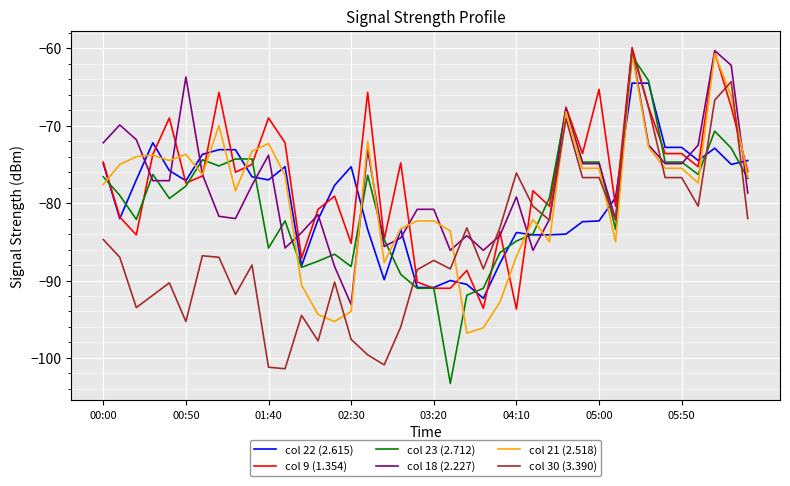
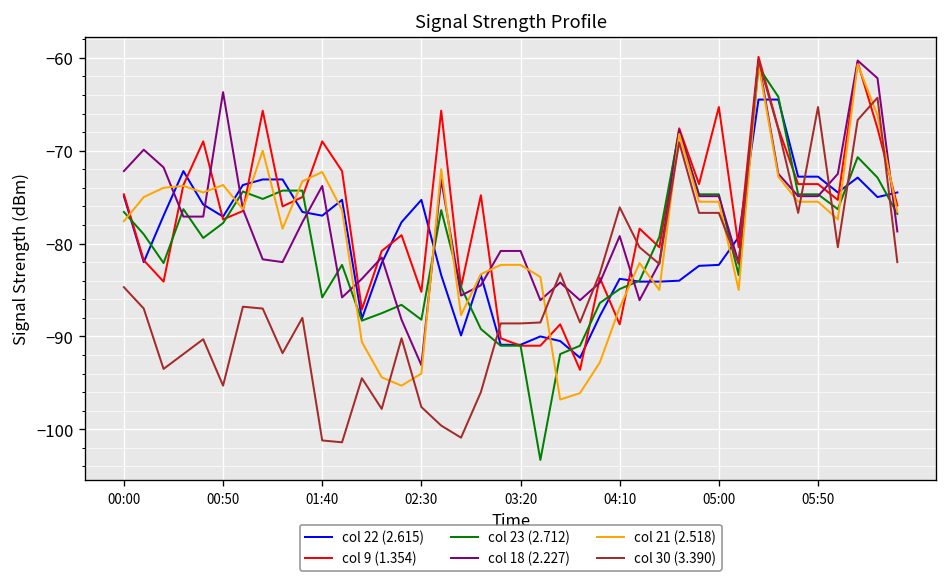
  {
    "col 22 (2.615)": {
      "01:40": -77,
      "02:30": -75,
      "04:10": -84,
      "05:00": -82,
      "05:50": -73
    },
    "col 9 (1.354)": {
      "01:40": -69,
      "02:30": -85,
-     "04:10": -94,
+     "04:10": -89,
      "05:00": -65,
      "05:50": -74
    },
    "col 23 (2.712)": {
      "00:00": -77,
      "00:50": -78,
      "01:40": -86,
      "02:30": -88,
      "04:10": -85
    },
    "col 18 (2.227)": {
      "00:00": -72,
      "00:50": -64,
      "01:40": -74,
      "02:30": -93,
      "03:20": -81,
      "04:10": -79
    },
    "col 21 (2.518)": {
      "00:00": -78,
      "00:50": -74,
      "01:40": -72,
      "02:30": -94,
      "03:20": -82,
      "04:10": -87,
      "05:00": -76,
      "05:50": -76
    },
    "col 30 (3.390)": {
      "00:00": -85,
      "00:50": -95,
      "01:40": -101,
      "02:30": -98,
-     "03:20": -87,
+     "03:20": -89,
      "04:10": -76,
      "05:00": -77,
-     "05:50": -77
+     "05:50": -65
    }
  }
